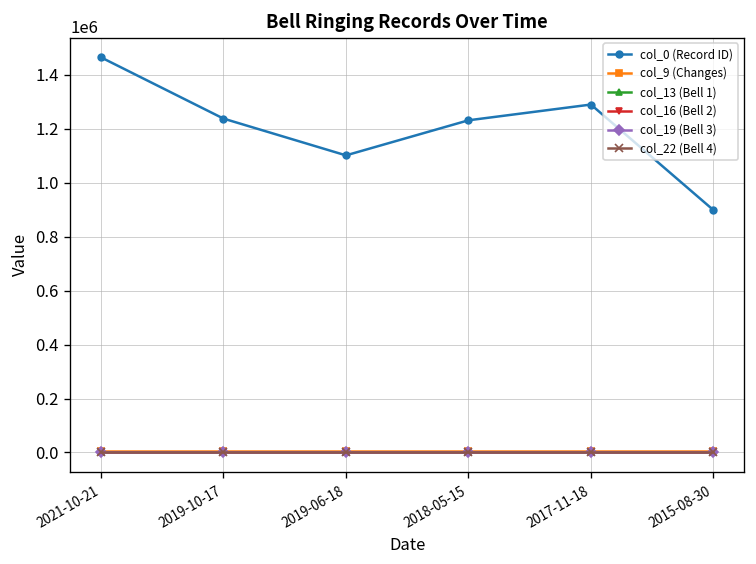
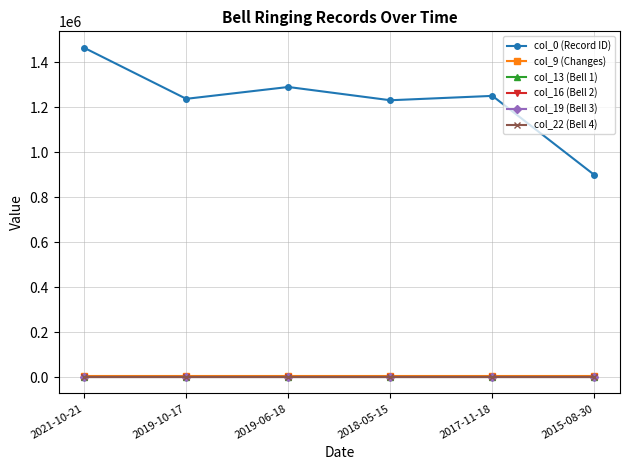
  {
    "col_0 (Record ID)": {
      "2021-10-21": 1470000,
      "2019-10-17": 1240000,
-     "2019-06-18": 1100000,
+     "2019-06-18": 1290000,
      "2018-05-15": 1230000,
-     "2017-11-18": 1290000,
+     "2017-11-18": 1250000,
      "2015-08-30": 900000
    }
  }
